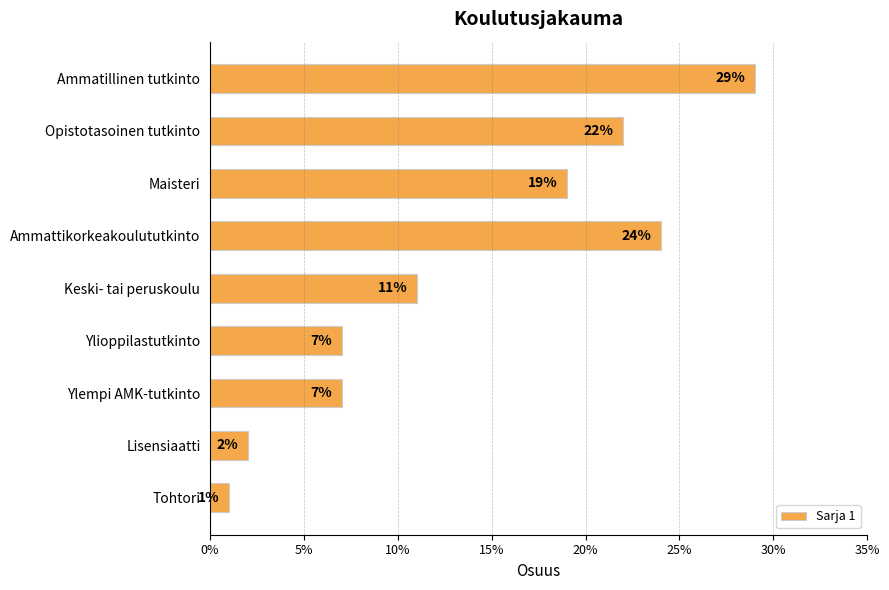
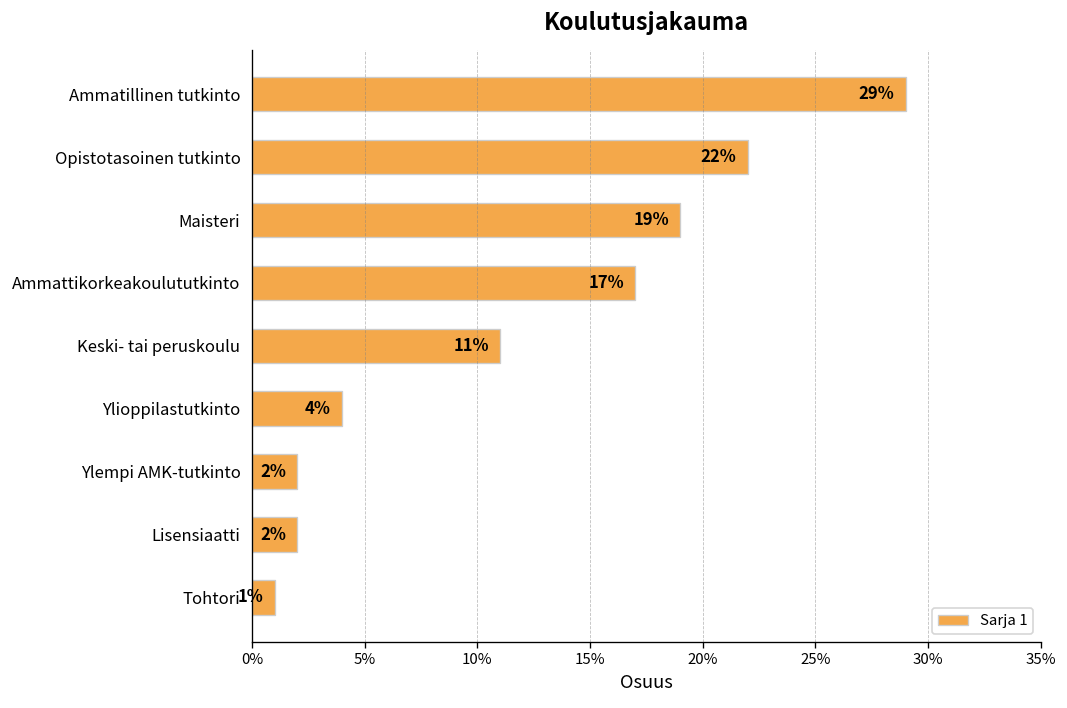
  {
    "Ammatillinen tutkinto": "29%",
    "Opistotasoinen tutkinto": "22%",
    "Maisteri": "19%",
-   "Ammattikorkeakoulututkinto": "24%",
+   "Ammattikorkeakoulututkinto": "17%",
    "Keski- tai peruskoulu": "11%",
-   "Ylioppilastutkinto": "7%",
-   "Ylempi AMK-tutkinto": "7%",
+   "Ylioppilastutkinto": "4%",
+   "Ylempi AMK-tutkinto": "2%",
    "Lisensiaatti": "2%",
    "Tohtori": "1%"
  }
